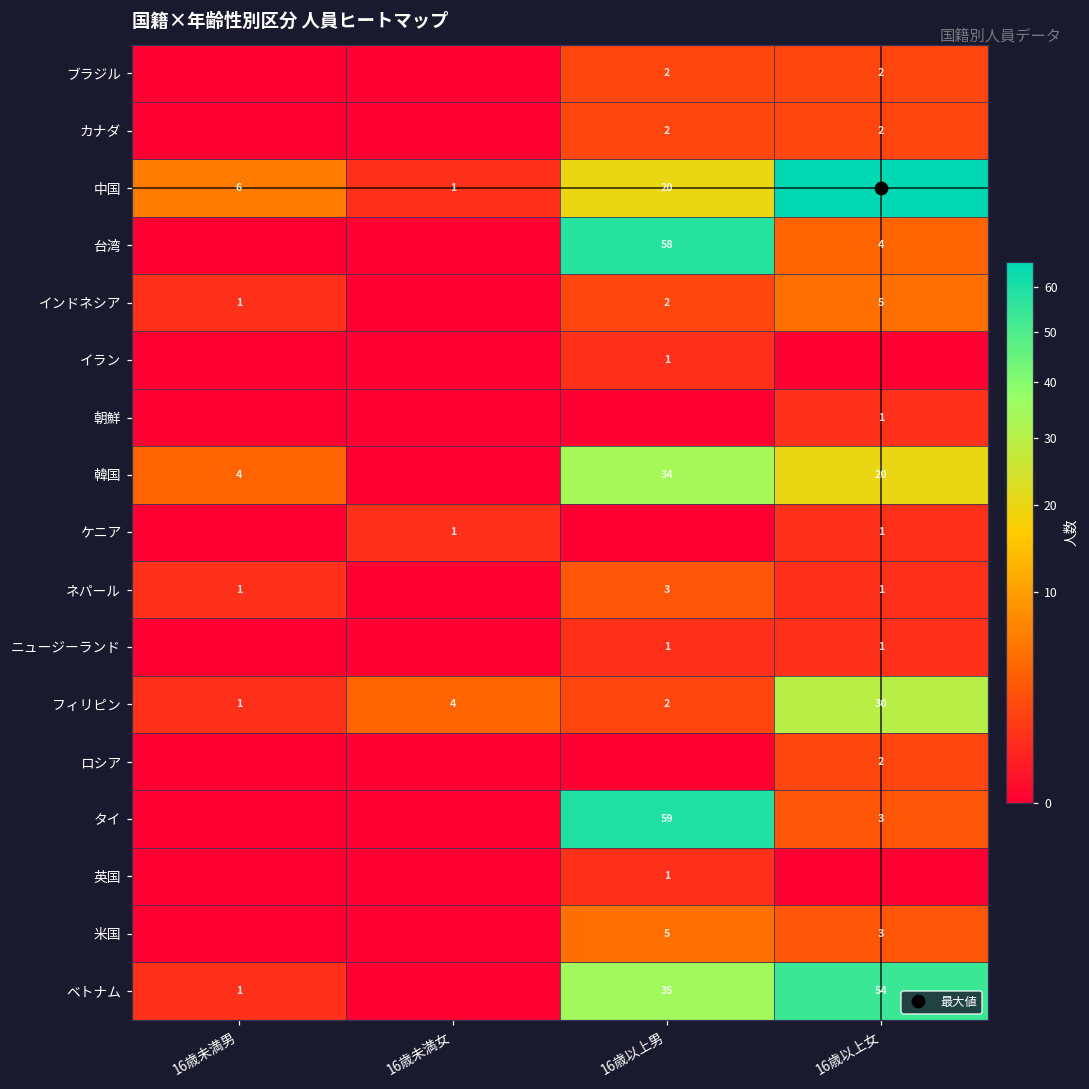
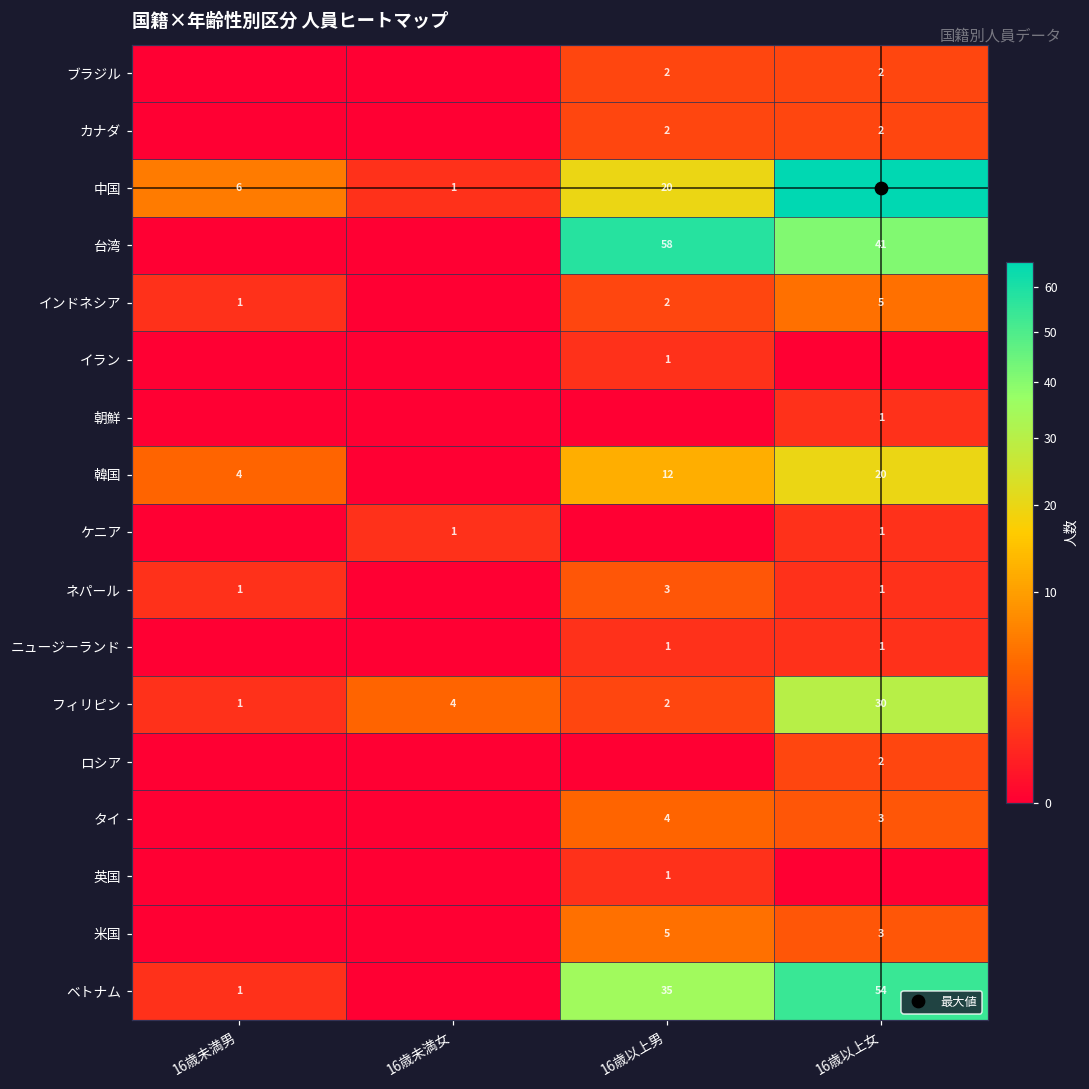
  {
    "ブラジル": {
      "16歳以上男": 2,
      "16歳以上女": 2
    },
    "カナダ": {
      "16歳以上男": 2,
      "16歳以上女": 2
    },
    "中国": {
      "16歳未満男": 6,
      "16歳未満女": 1,
      "16歳以上男": 20
    },
    "台湾": {
      "16歳以上男": 58,
-     "16歳以上女": 4
+     "16歳以上女": 41
    },
    "インドネシア": {
      "16歳未満男": 1,
      "16歳以上男": 2,
      "16歳以上女": 5
    },
    "イラン": {
      "16歳以上男": 1
    },
    "朝鮮": {
      "16歳以上女": 1
    },
    "韓国": {
      "16歳未満男": 4,
-     "16歳以上男": 34,
+     "16歳以上男": 12,
      "16歳以上女": 20
    },
    "ケニア": {
      "16歳未満女": 1,
      "16歳以上女": 1
    },
    "ネパール": {
      "16歳未満男": 1,
      "16歳以上男": 3,
      "16歳以上女": 1
    },
    "ニュージーランド": {
      "16歳以上男": 1,
      "16歳以上女": 1
    },
    "フィリピン": {
      "16歳未満男": 1,
      "16歳未満女": 4,
      "16歳以上男": 2,
      "16歳以上女": 30
    },
    "ロシア": {
      "16歳以上女": 2
    },
    "タイ": {
-     "16歳以上男": 59,
+     "16歳以上男": 4,
      "16歳以上女": 3
    },
    "英国": {
      "16歳以上男": 1
    },
    "米国": {
      "16歳以上男": 5,
      "16歳以上女": 3
    },
    "ベトナム": {
      "16歳未満男": 1,
      "16歳以上男": 35,
      "16歳以上女": 54
    }
  }
